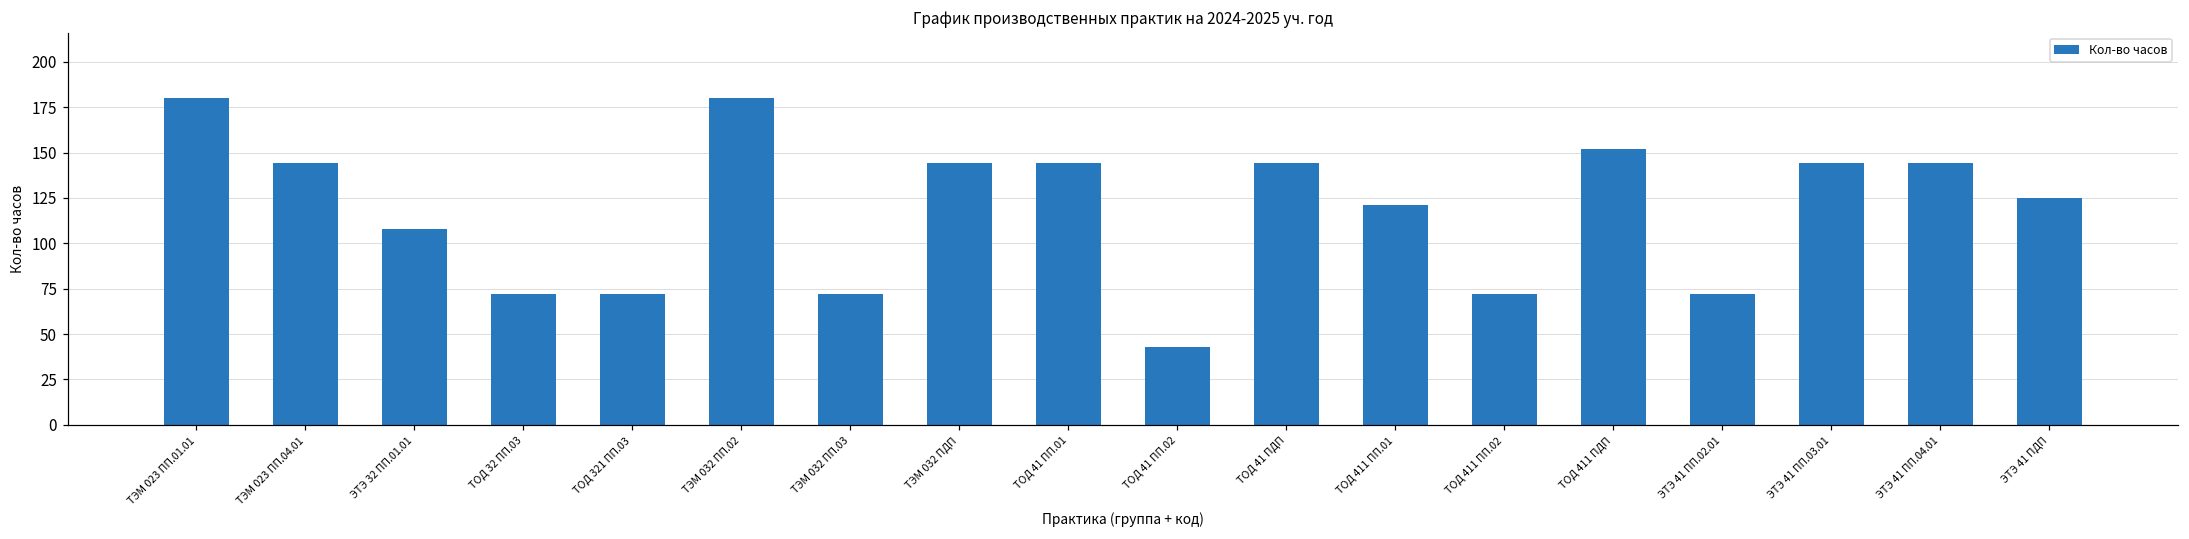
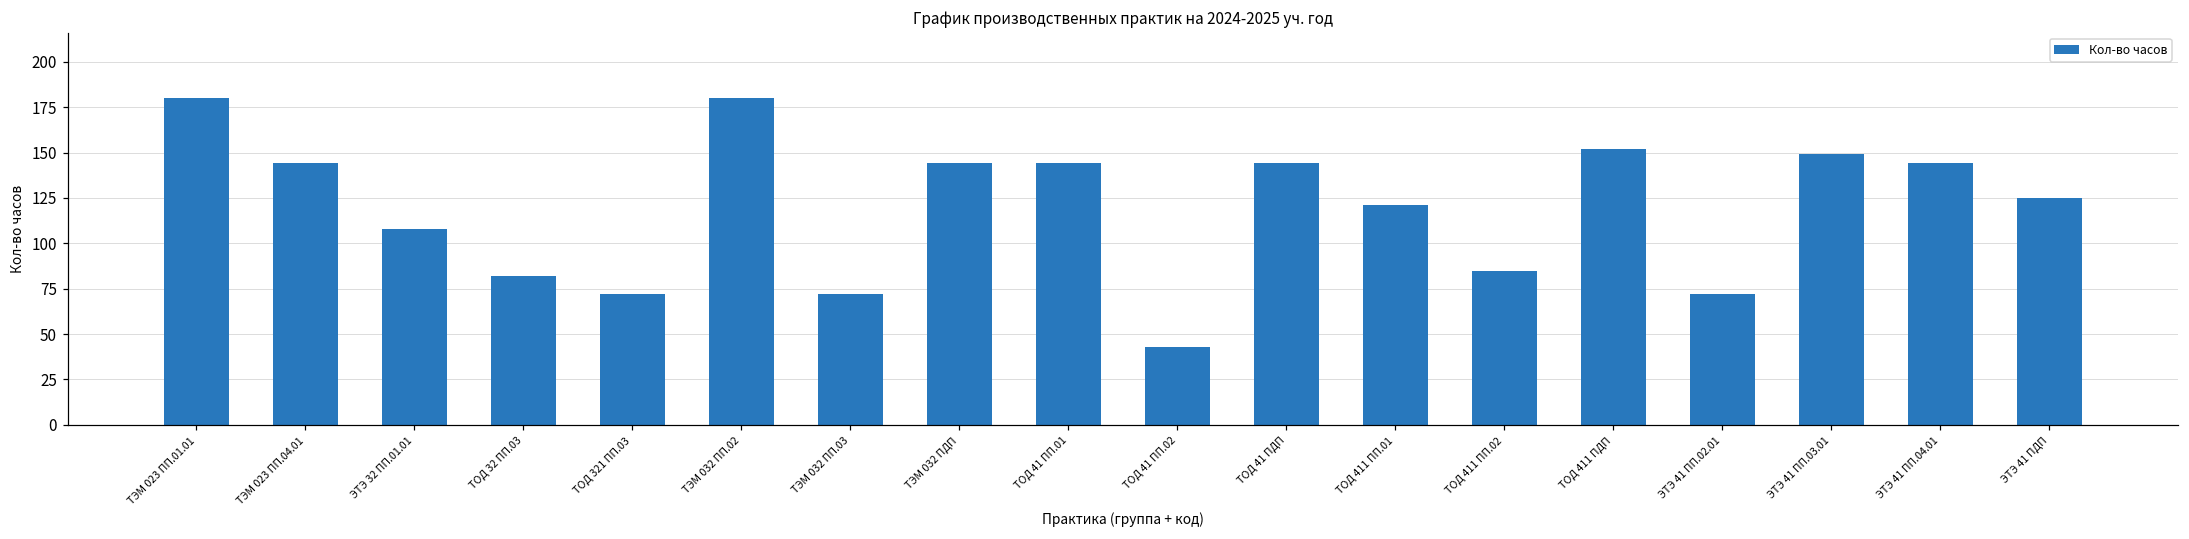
  {
    "ТЭМ 023 ПП.01.01": 180,
    "ТЭМ 023 ПП.04.01": 144,
    "ЭТЭ 32 ПП.01.01": 108,
-   "ТОД 32 ПП.03": 72,
+   "ТОД 32 ПП.03": 82,
    "ТОД 321 ПП.03": 72,
    "ТЭМ 032 ПП.02": 180,
    "ТЭМ 032 ПП.03": 72,
    "ТЭМ 032 ПДП": 144,
    "ТОД 41 ПП.01": 144,
    "ТОД 41 ПП.02": 43,
    "ТОД 41 ПДП": 144,
    "ТОД 411 ПП.01": 121,
-   "ТОД 411 ПП.02": 72,
+   "ТОД 411 ПП.02": 85,
    "ТОД 411 ПДП": 152,
    "ЭТЭ 41 ПП.02.01": 72,
-   "ЭТЭ 41 ПП.03.01": 144,
+   "ЭТЭ 41 ПП.03.01": 149,
    "ЭТЭ 41 ПП.04.01": 144,
    "ЭТЭ 41 ПДП": 125
  }
